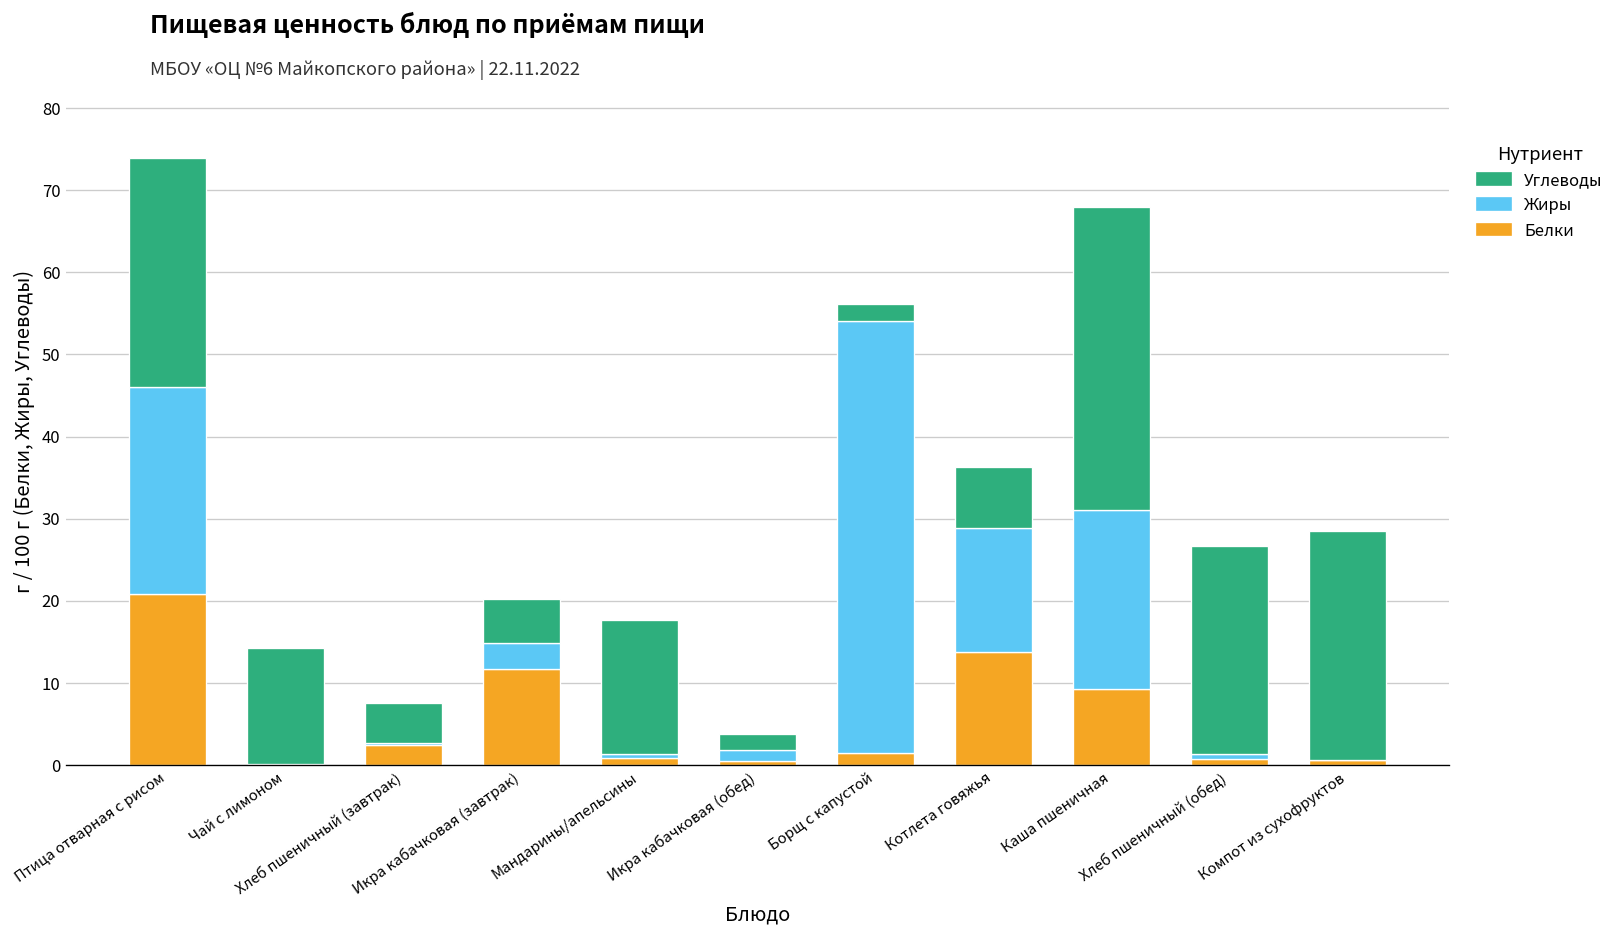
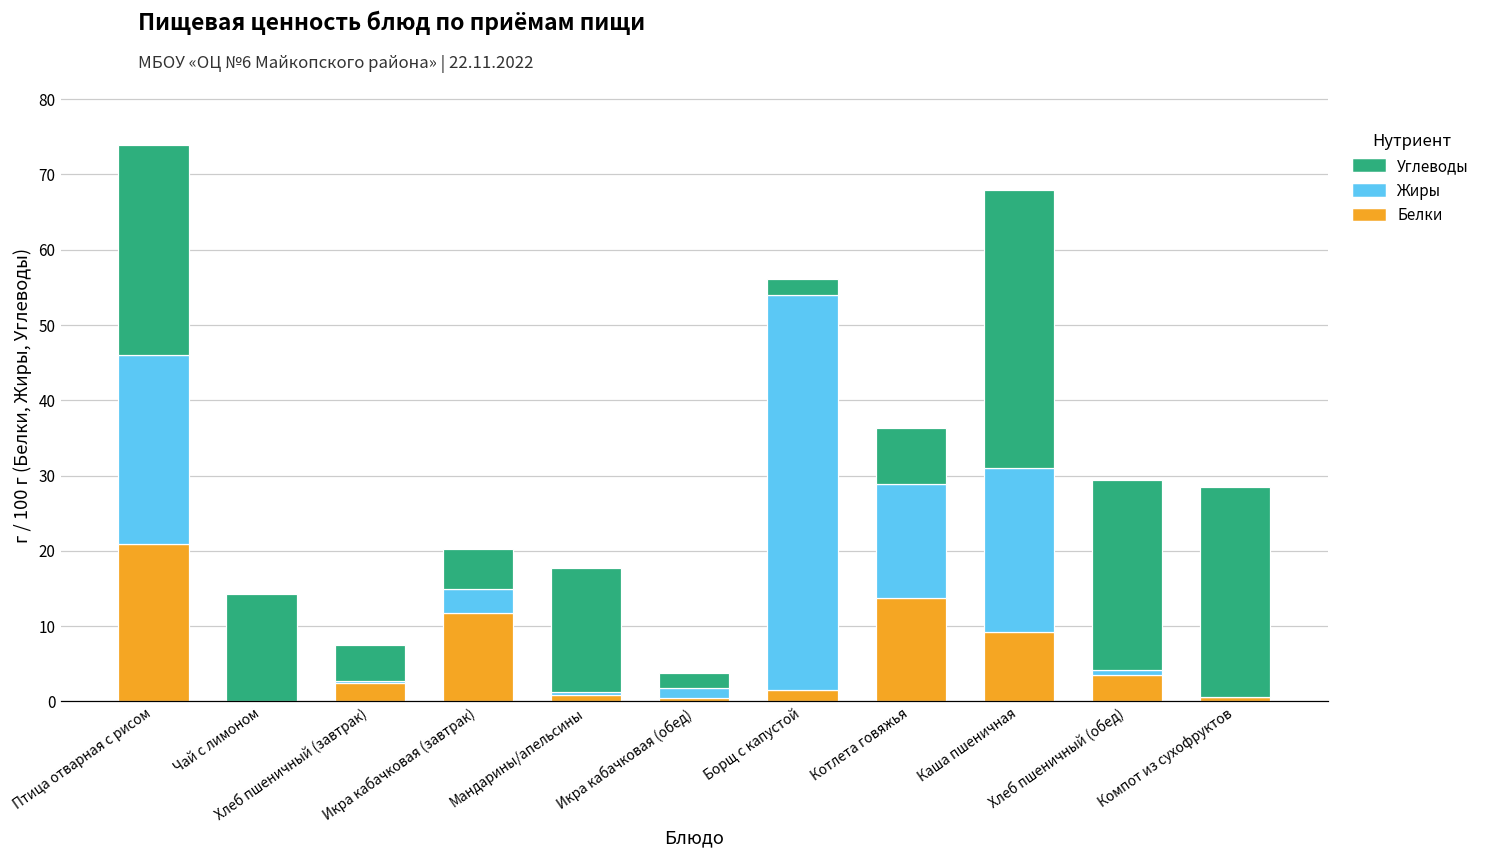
  {
    "Белки": {
      "Птица отварная с рисом": 21,
      "Хлеб пшеничный (завтрак)": 2,
      "Икра кабачковая (завтрак)": 12,
      "Мандарины/апельсины": 1,
      "Икра кабачковая (обед)": 0,
      "Борщ с капустой": 2,
      "Котлета говяжья": 14,
      "Каша пшеничная": 9,
-     "Хлеб пшеничный (обед)": 1,
+     "Хлеб пшеничный (обед)": 3,
      "Компот из сухофруктов": 1
    },
    "Жиры": {
      "Птица отварная с рисом": 25,
      "Икра кабачковая (завтрак)": 3,
      "Мандарины/апельсины": 0,
      "Икра кабачковая (обед)": 1,
      "Борщ с капустой": 53,
      "Котлета говяжья": 15,
      "Каша пшеничная": 22,
      "Хлеб пшеничный (обед)": 1,
      "Компот из сухофруктов": 0
    },
    "Углеводы": {
      "Птица отварная с рисом": 28,
      "Чай с лимоном": 14,
      "Хлеб пшеничный (завтрак)": 5,
      "Икра кабачковая (завтрак)": 5,
      "Мандарины/апельсины": 16,
      "Икра кабачковая (обед)": 2,
      "Борщ с капустой": 2,
      "Котлета говяжья": 7,
      "Каша пшеничная": 37,
      "Хлеб пшеничный (обед)": 25,
      "Компот из сухофруктов": 28
    }
  }
